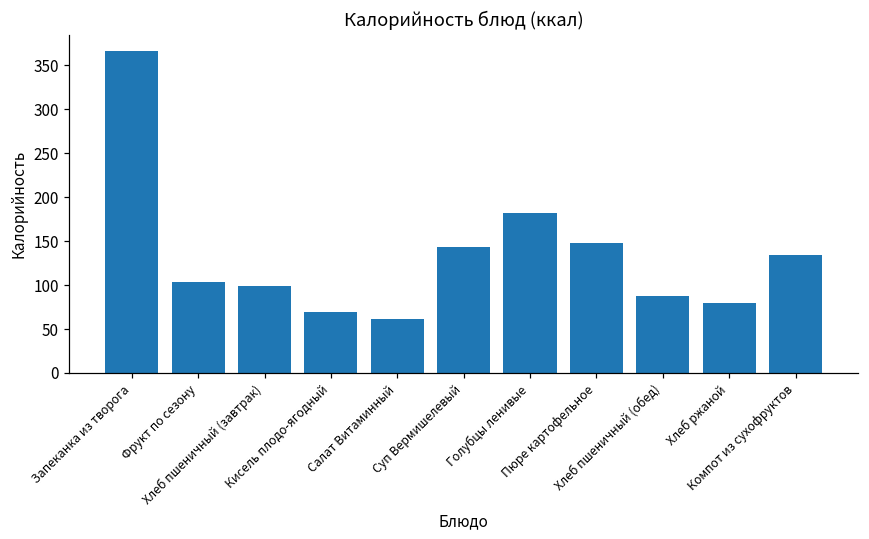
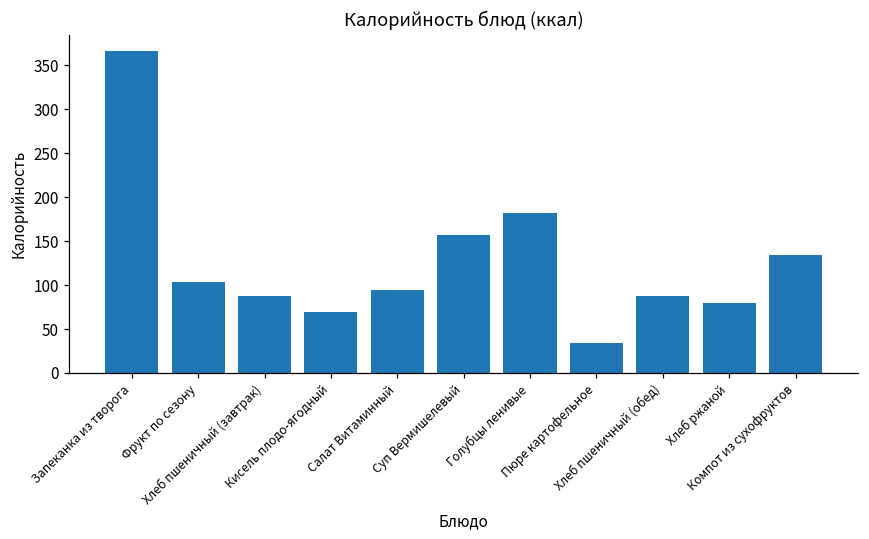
  {
    "Запеканка из творога": 370,
    "Фрукт по сезону": 100,
-   "Хлеб пшеничный (завтрак)": 100,
+   "Хлеб пшеничный (завтрак)": 90,
    "Кисель плодо-ягодный": 70,
-   "Салат Витаминный": 60,
-   "Суп Вермишелевый": 140,
+   "Салат Витаминный": 90,
+   "Суп Вермишелевый": 160,
    "Голубцы ленивые": 180,
-   "Пюре картофельное": 150,
+   "Пюре картофельное": 30,
    "Хлеб пшеничный (обед)": 90,
    "Хлеб ржаной": 80,
    "Компот из сухофруктов": 130
  }
